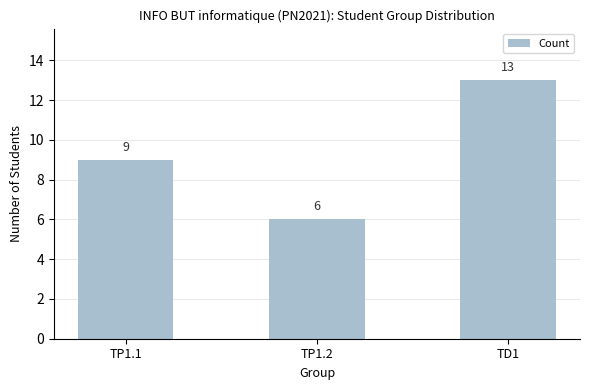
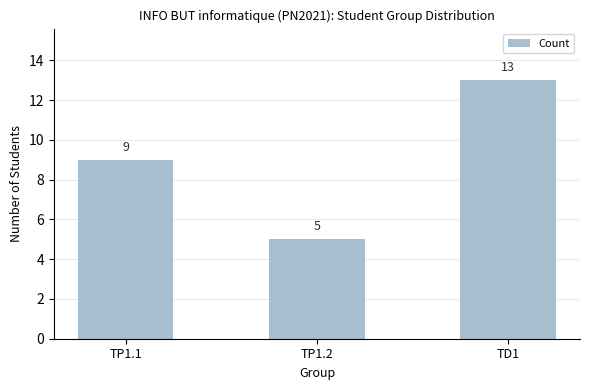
  {
    "TP1.1": 9,
-   "TP1.2": 6,
+   "TP1.2": 5,
    "TD1": 13
  }
